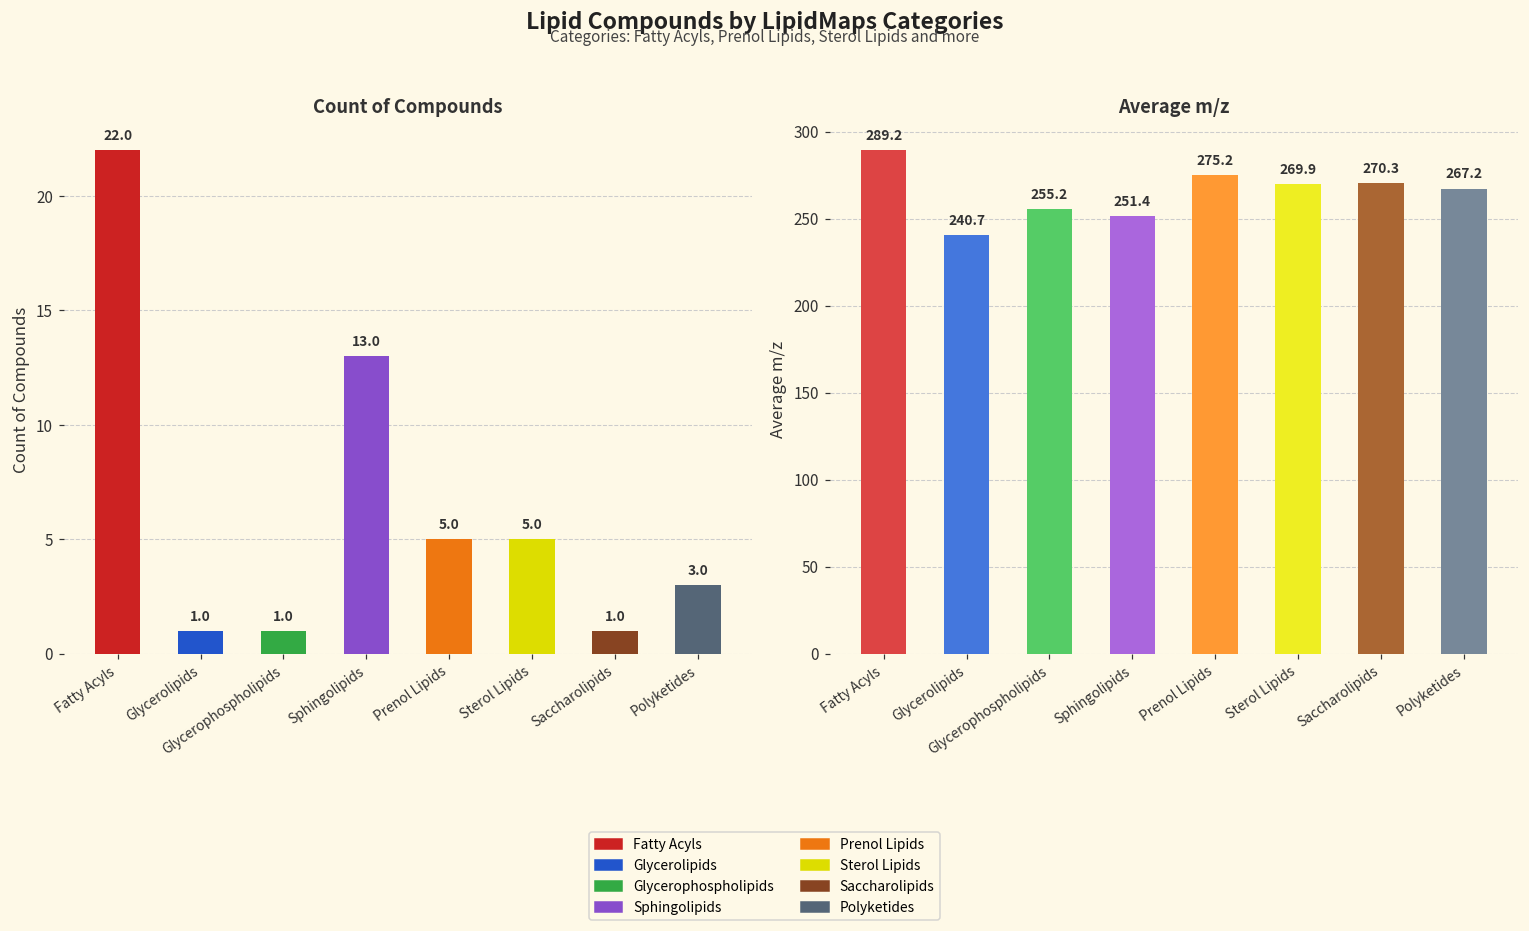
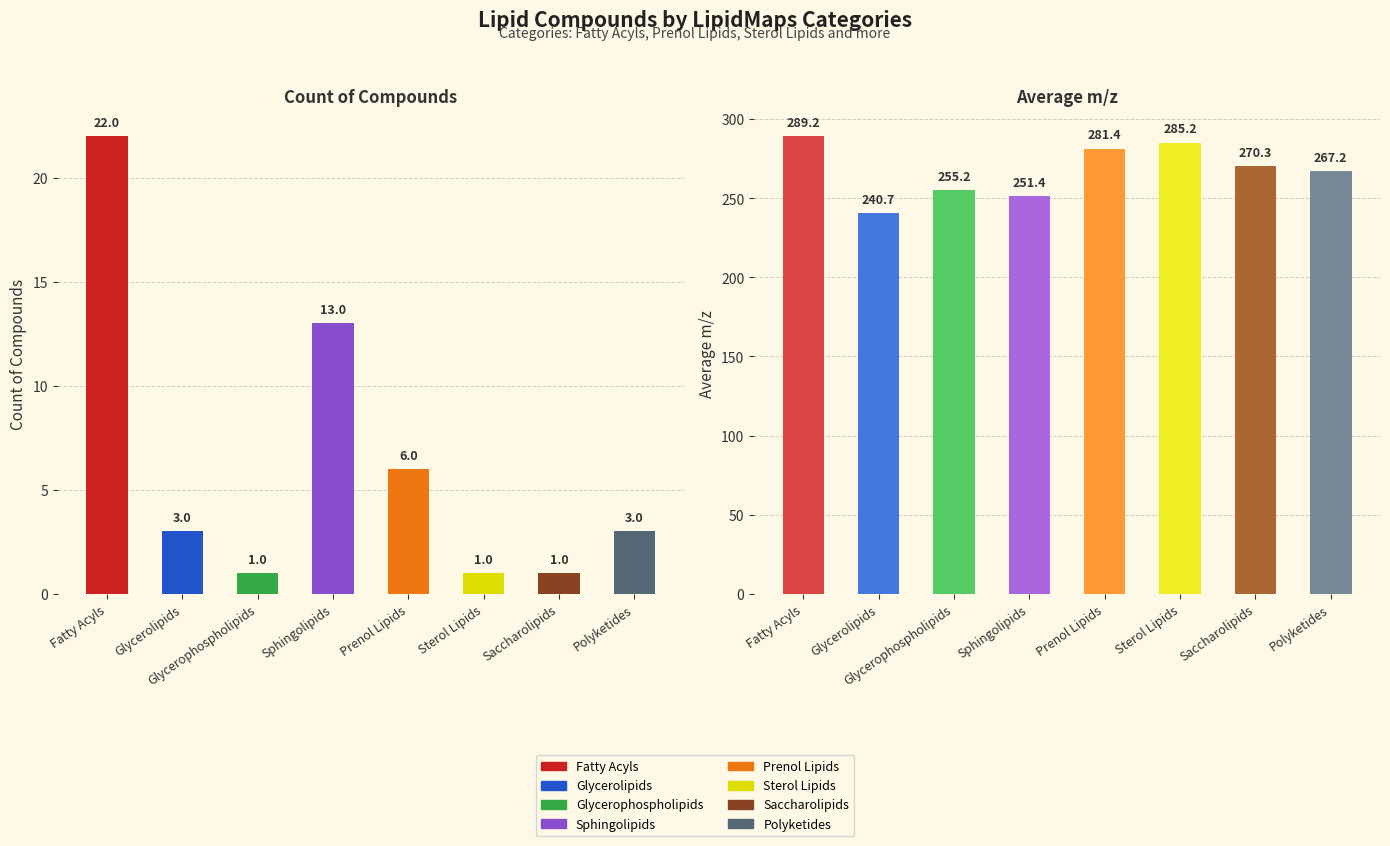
  {
    "Count of Compounds": {
      "Fatty Acyls": 22.0,
-     "Glycerolipids": 1.0,
+     "Glycerolipids": 3.0,
      "Glycerophospholipids": 1.0,
      "Sphingolipids": 13.0,
-     "Prenol Lipids": 5.0,
-     "Sterol Lipids": 5.0,
+     "Prenol Lipids": 6.0,
+     "Sterol Lipids": 1.0,
      "Saccharolipids": 1.0,
      "Polyketides": 3.0
    },
    "Average m/z": {
      "Fatty Acyls": 289.2,
      "Glycerolipids": 240.7,
      "Glycerophospholipids": 255.2,
      "Sphingolipids": 251.4,
-     "Prenol Lipids": 275.2,
-     "Sterol Lipids": 269.9,
+     "Prenol Lipids": 281.4,
+     "Sterol Lipids": 285.2,
      "Saccharolipids": 270.3,
      "Polyketides": 267.2
    }
  }
